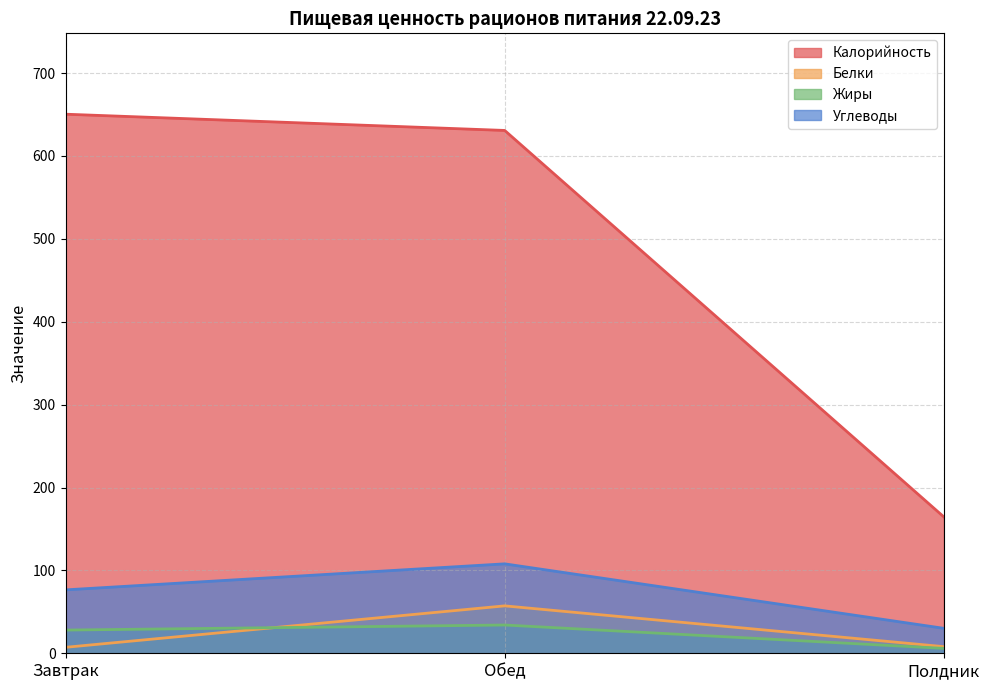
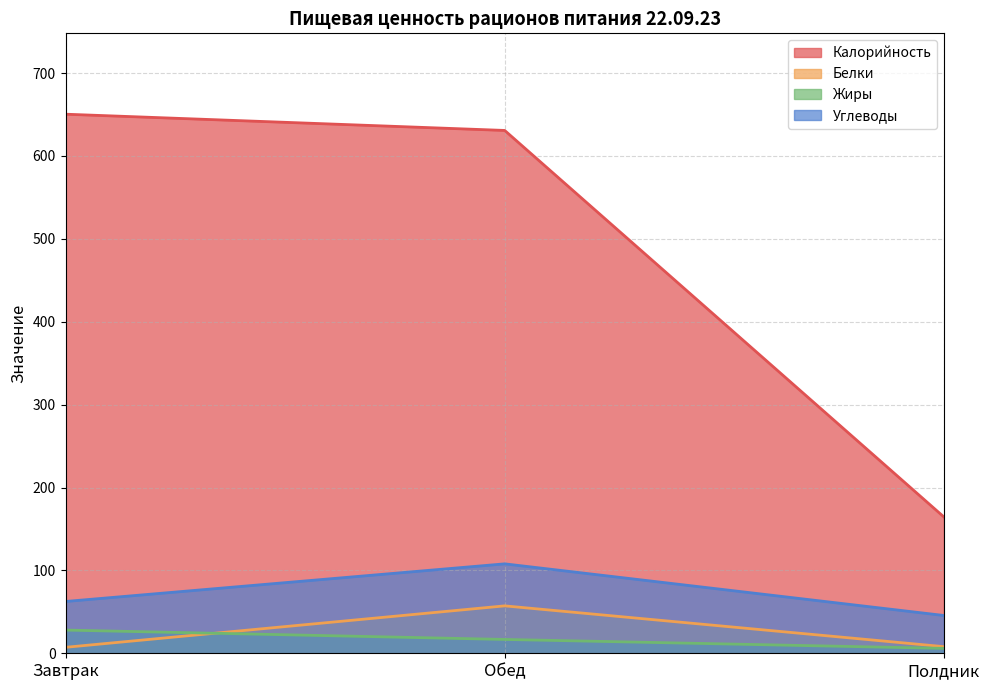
  {
    "Калорийность": {
      "Завтрак": 650,
      "Обед": 630,
      "Полдник": 160
    },
    "Белки": {
      "Завтрак": 10,
      "Обед": 60
    },
    "Жиры": {
      "Завтрак": 30,
-     "Обед": 30
+     "Обед": 20
    },
    "Углеводы": {
-     "Завтрак": 80,
+     "Завтрак": 60,
      "Обед": 110,
-     "Полдник": 30
+     "Полдник": 50
    }
  }
